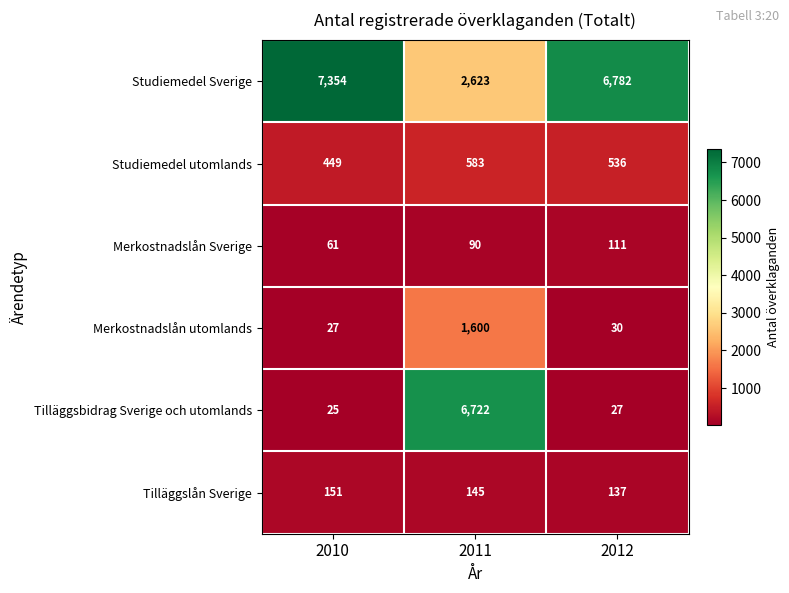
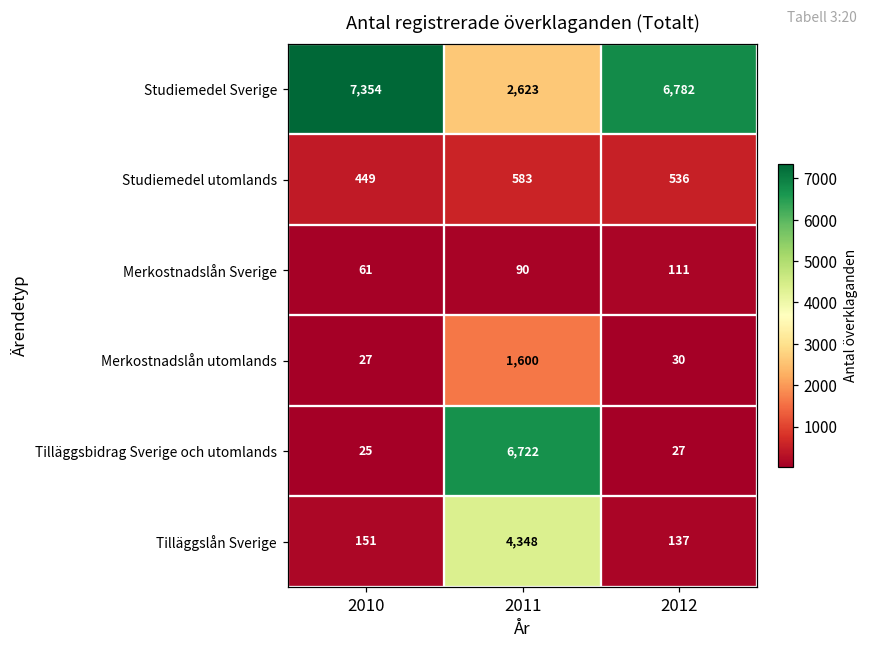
  {
    "Studiemedel Sverige": {
      "2010": "7,354",
      "2011": "2,623",
      "2012": "6,782"
    },
    "Studiemedel utomlands": {
      "2010": "449",
      "2011": "583",
      "2012": "536"
    },
    "Merkostnadslån Sverige": {
      "2010": "61",
      "2011": "90",
      "2012": "111"
    },
    "Merkostnadslån utomlands": {
      "2010": "27",
      "2011": "1,600",
      "2012": "30"
    },
    "Tilläggsbidrag Sverige och utomlands": {
      "2010": "25",
      "2011": "6,722",
      "2012": "27"
    },
    "Tilläggslån Sverige": {
      "2010": "151",
-     "2011": "145",
+     "2011": "4,348",
      "2012": "137"
    }
  }
